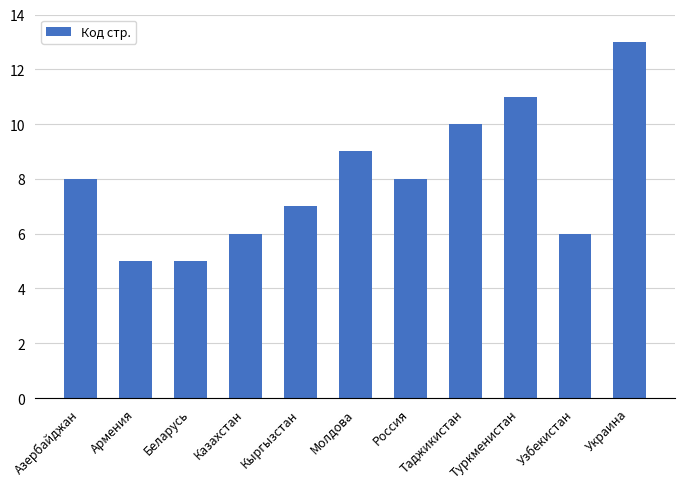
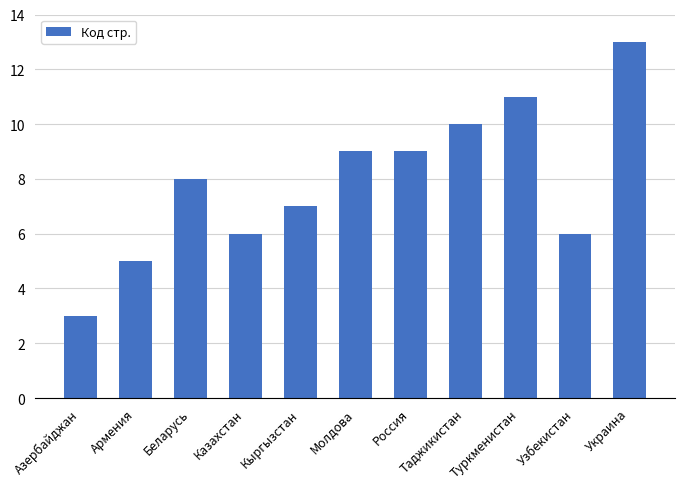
  {
-   "Азербайджан": 8,
+   "Азербайджан": 3,
    "Армения": 5,
-   "Беларусь": 5,
+   "Беларусь": 8,
    "Казахстан": 6,
    "Кыргызстан": 7,
    "Молдова": 9,
-   "Россия": 8,
+   "Россия": 9,
    "Таджикистан": 10,
    "Туркменистан": 11,
    "Узбекистан": 6,
    "Украина": 13
  }
